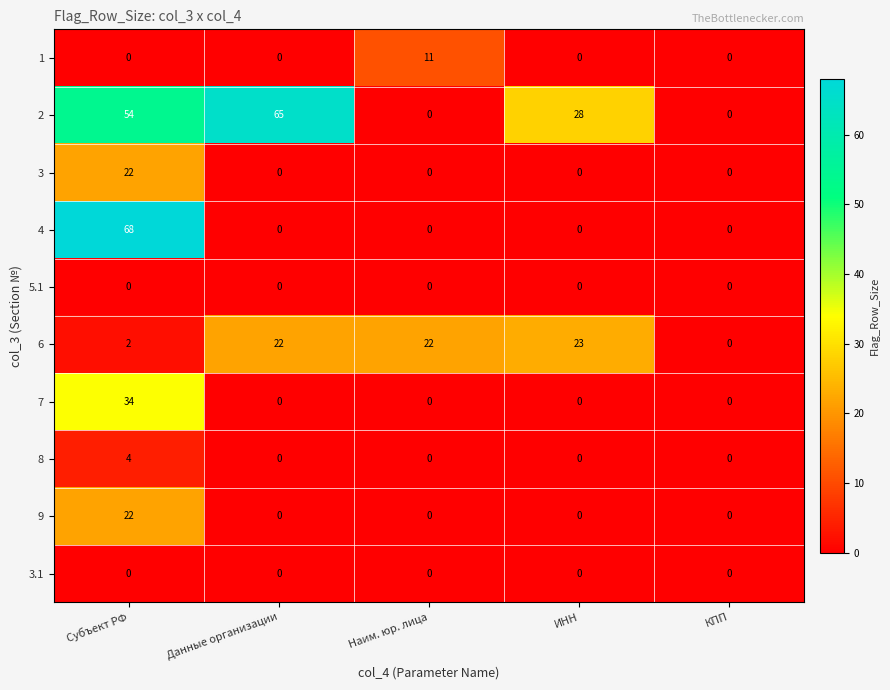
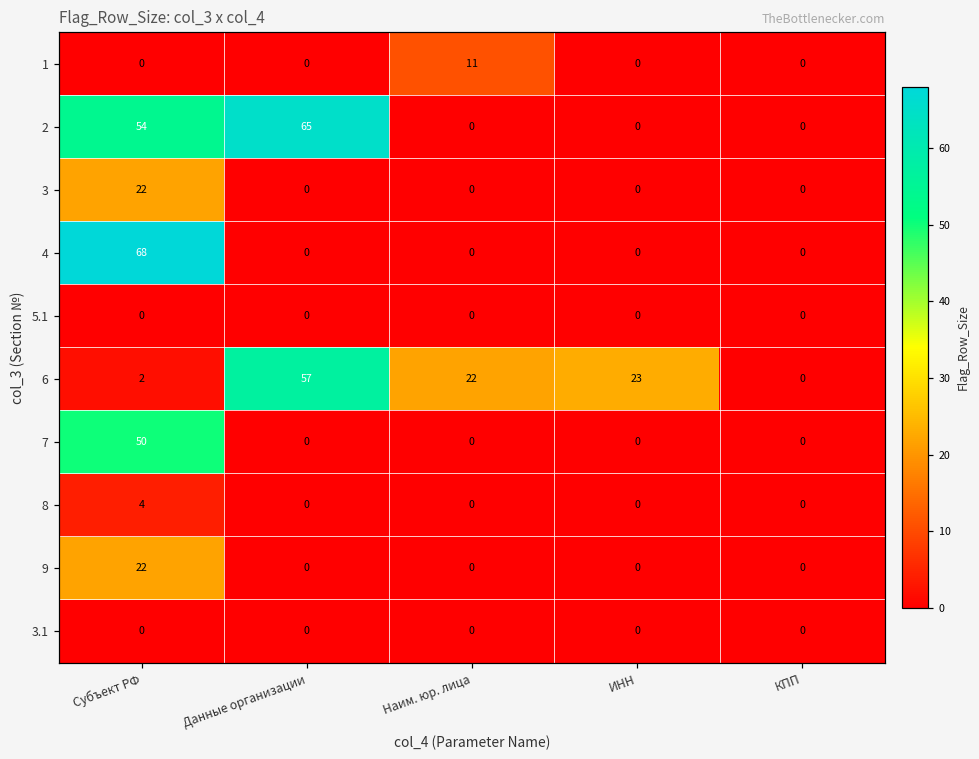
  {
    "1": {
      "Субъект РФ": 0,
      "Данные организации": 0,
      "Наим. юр. лица": 11,
      "ИНН": 0,
      "КПП": 0
    },
    "2": {
      "Субъект РФ": 54,
      "Данные организации": 65,
      "Наим. юр. лица": 0,
-     "ИНН": 28,
+     "ИНН": 0,
      "КПП": 0
    },
    "3": {
      "Субъект РФ": 22,
      "Данные организации": 0,
      "Наим. юр. лица": 0,
      "ИНН": 0,
      "КПП": 0
    },
    "4": {
      "Субъект РФ": 68,
      "Данные организации": 0,
      "Наим. юр. лица": 0,
      "ИНН": 0,
      "КПП": 0
    },
    "5.1": {
      "Субъект РФ": 0,
      "Данные организации": 0,
      "Наим. юр. лица": 0,
      "ИНН": 0,
      "КПП": 0
    },
    "6": {
      "Субъект РФ": 2,
-     "Данные организации": 22,
+     "Данные организации": 57,
      "Наим. юр. лица": 22,
      "ИНН": 23,
      "КПП": 0
    },
    "7": {
-     "Субъект РФ": 34,
+     "Субъект РФ": 50,
      "Данные организации": 0,
      "Наим. юр. лица": 0,
      "ИНН": 0,
      "КПП": 0
    },
    "8": {
      "Субъект РФ": 4,
      "Данные организации": 0,
      "Наим. юр. лица": 0,
      "ИНН": 0,
      "КПП": 0
    },
    "9": {
      "Субъект РФ": 22,
      "Данные организации": 0,
      "Наим. юр. лица": 0,
      "ИНН": 0,
      "КПП": 0
    },
    "3.1": {
      "Субъект РФ": 0,
      "Данные организации": 0,
      "Наим. юр. лица": 0,
      "ИНН": 0,
      "КПП": 0
    }
  }
